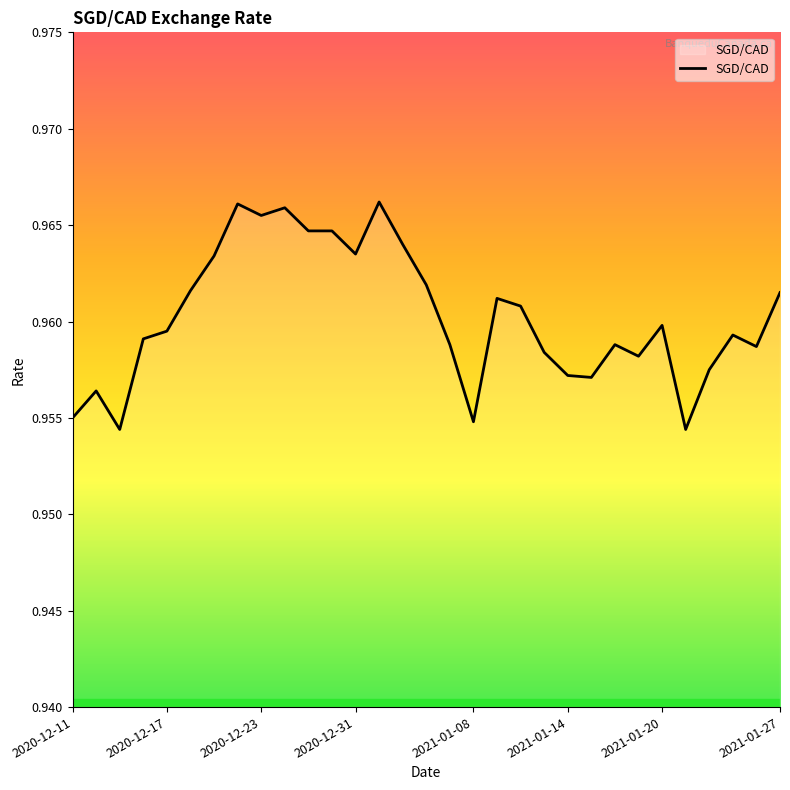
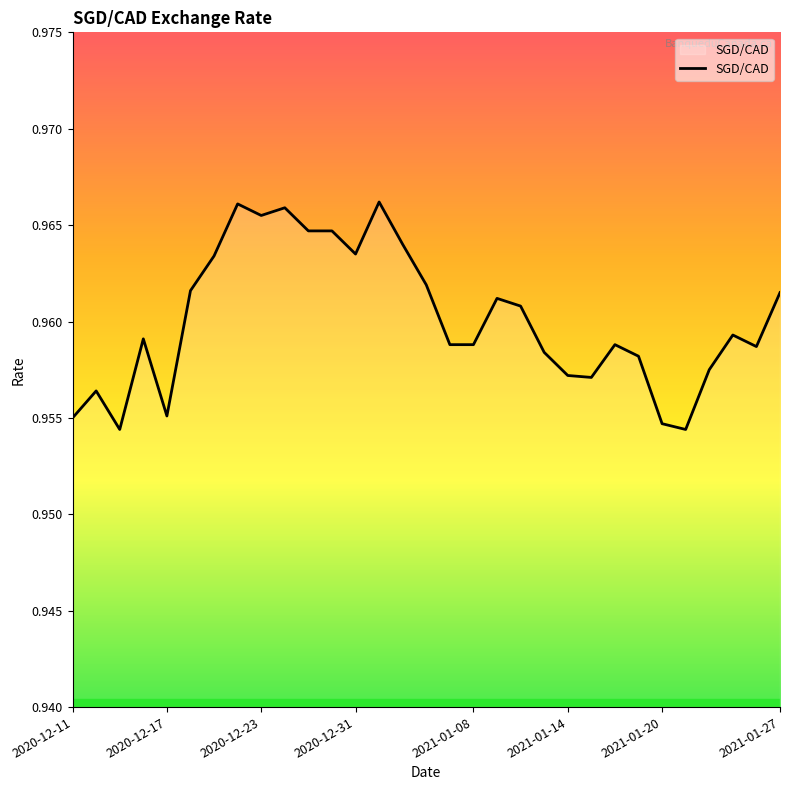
  {
    "2020-12-11": 0.9550,
-   "2020-12-17": 0.9595,
+   "2020-12-17": 0.9551,
    "2020-12-23": 0.9655,
    "2020-12-31": 0.9635,
-   "2021-01-08": 0.9548,
+   "2021-01-08": 0.9588,
    "2021-01-14": 0.9572,
-   "2021-01-20": 0.9598,
+   "2021-01-20": 0.9547,
    "2021-01-27": 0.9615
  }
